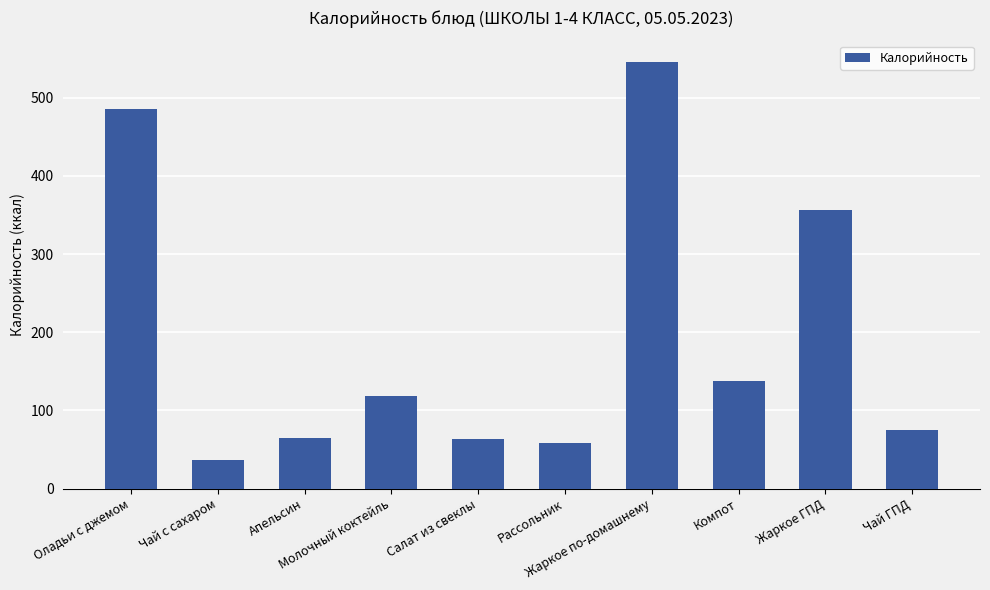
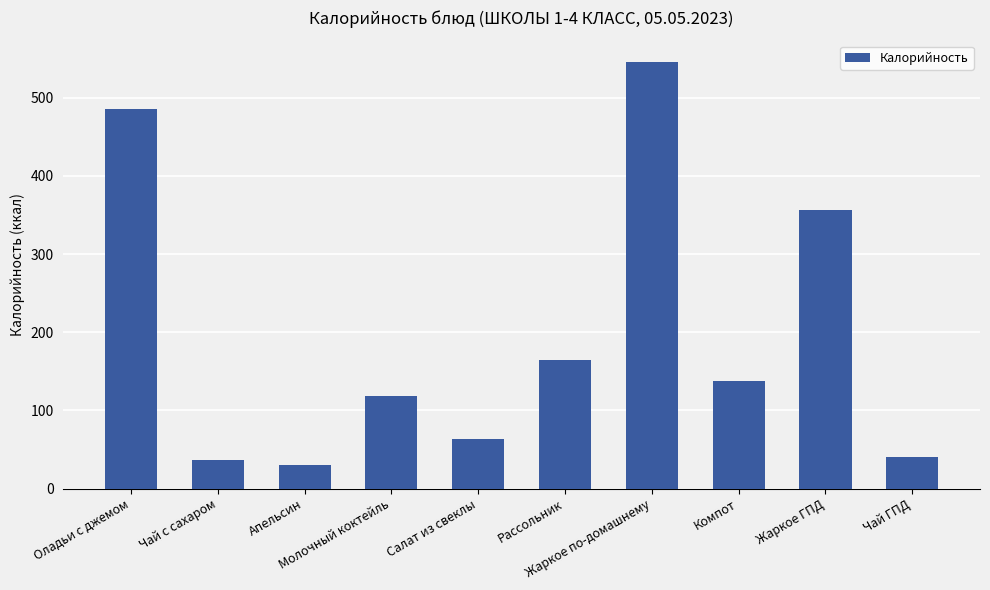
  {
    "Оладьи с джемом": 490,
    "Чай с сахаром": 40,
-   "Апельсин": 70,
+   "Апельсин": 30,
    "Молочный коктейль": 120,
    "Салат из свеклы": 60,
-   "Рассольник": 60,
+   "Рассольник": 160,
    "Жаркое по-домашнему": 550,
    "Компот": 140,
    "Жаркое ГПД": 360,
-   "Чай ГПД": 70
+   "Чай ГПД": 40
  }
